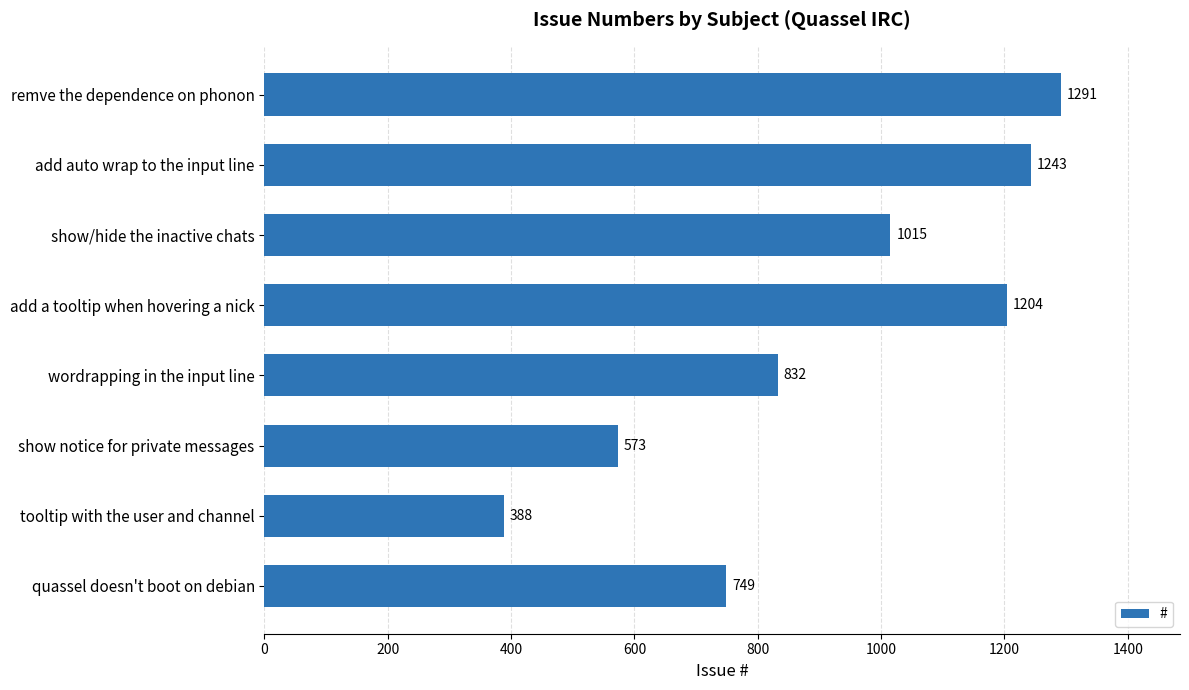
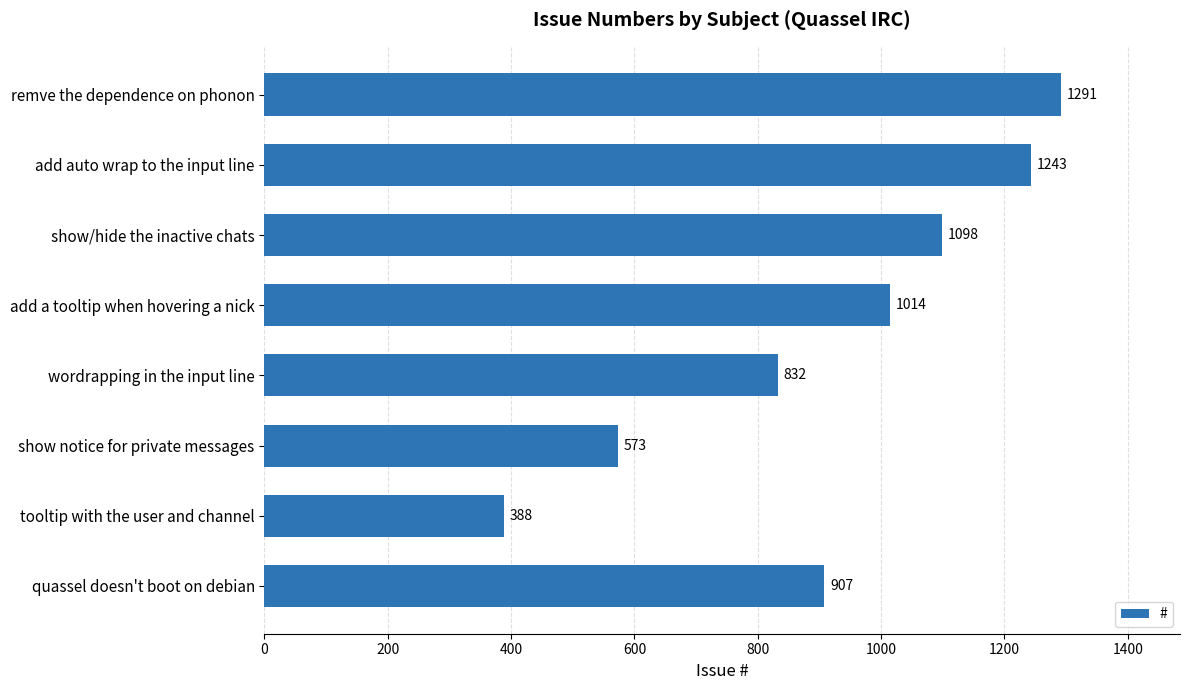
  {
    "remve the dependence on phonon": 1291,
    "add auto wrap to the input line": 1243,
-   "show/hide the inactive chats": 1015,
-   "add a tooltip when hovering a nick": 1204,
+   "show/hide the inactive chats": 1098,
+   "add a tooltip when hovering a nick": 1014,
    "wordrapping in the input line": 832,
    "show notice for private messages": 573,
    "tooltip with the user and channel": 388,
-   "quassel doesn't boot on debian": 749
+   "quassel doesn't boot on debian": 907
  }
